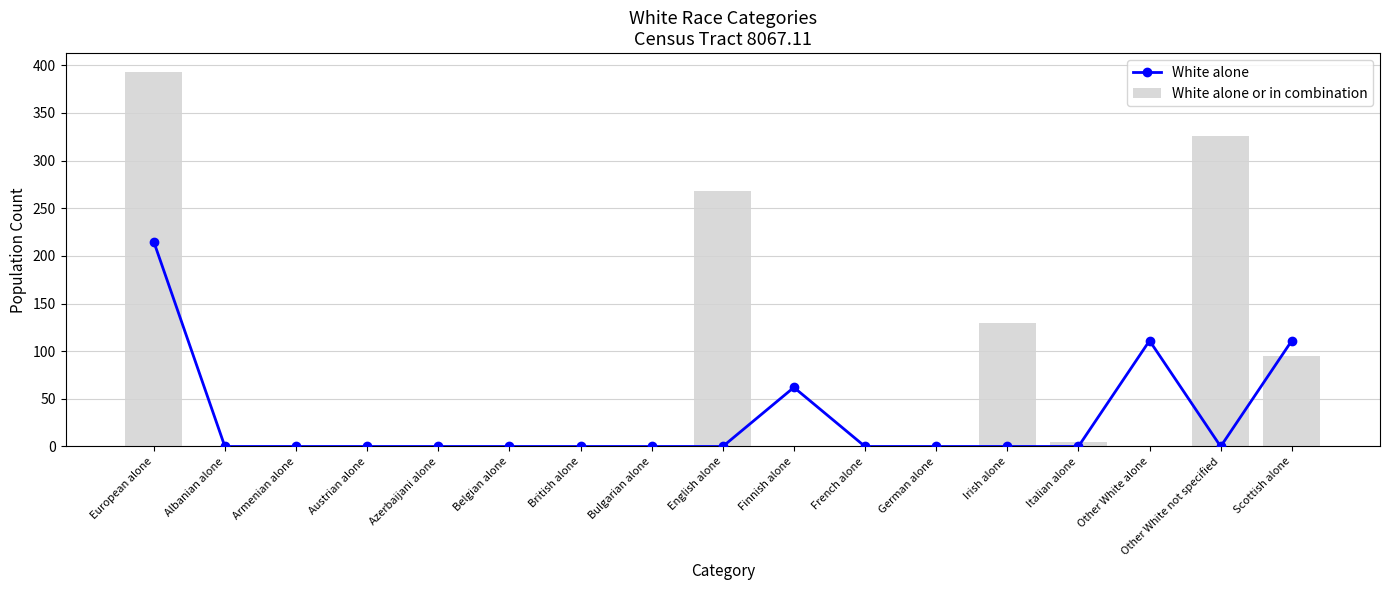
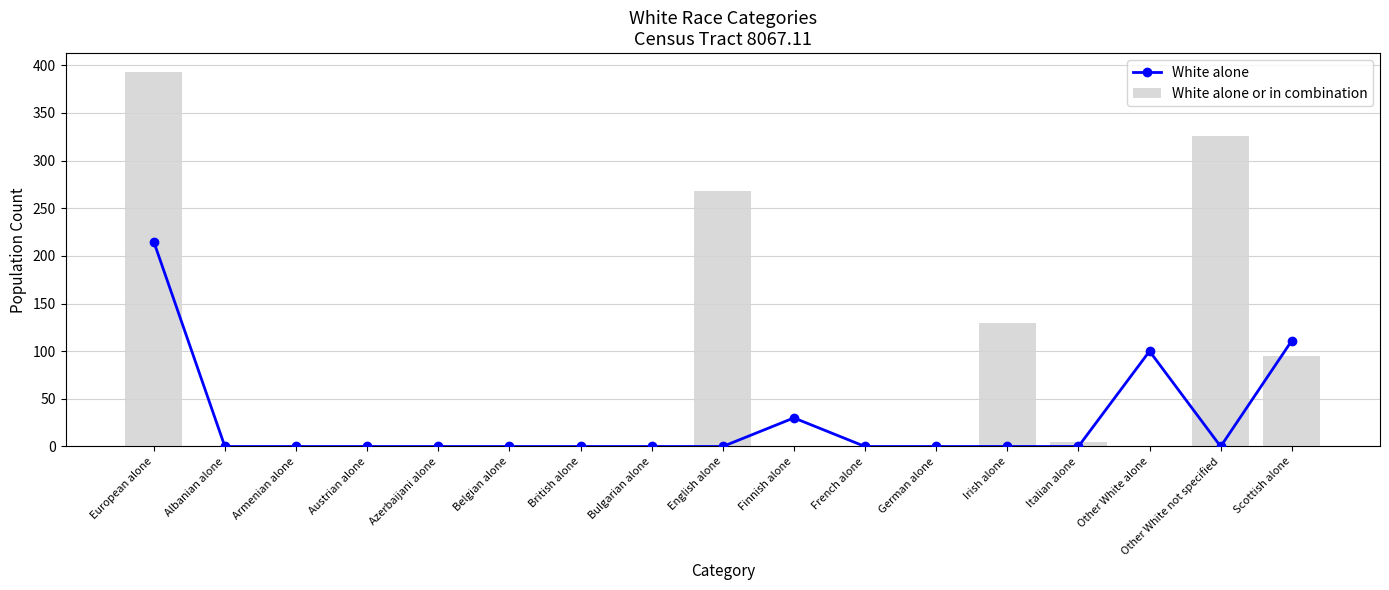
  {
    "White alone": {
      "European alone": 220,
      "Albanian alone": 0,
      "Armenian alone": 0,
      "Austrian alone": 0,
      "Azerbaijani alone": 0,
      "Belgian alone": 0,
      "British alone": 0,
      "Bulgarian alone": 0,
      "English alone": 0,
-     "Finnish alone": 60,
+     "Finnish alone": 30,
      "French alone": 0,
      "German alone": 0,
      "Irish alone": 0,
      "Italian alone": 0,
-     "Other White alone": 110,
+     "Other White alone": 100,
      "Other White not specified": 0,
      "Scottish alone": 110
    },
    "White alone or in combination": {
      "European alone": 390,
      "Albanian alone": 0,
      "Armenian alone": 0,
      "Austrian alone": 0,
      "Azerbaijani alone": 0,
      "Belgian alone": 0,
      "British alone": 0,
      "Bulgarian alone": 0,
      "English alone": 270,
      "Finnish alone": 0,
      "French alone": 0,
      "German alone": 0,
      "Irish alone": 130,
      "Italian alone": 10,
      "Other White alone": 0,
      "Other White not specified": 330,
      "Scottish alone": 100
    }
  }
